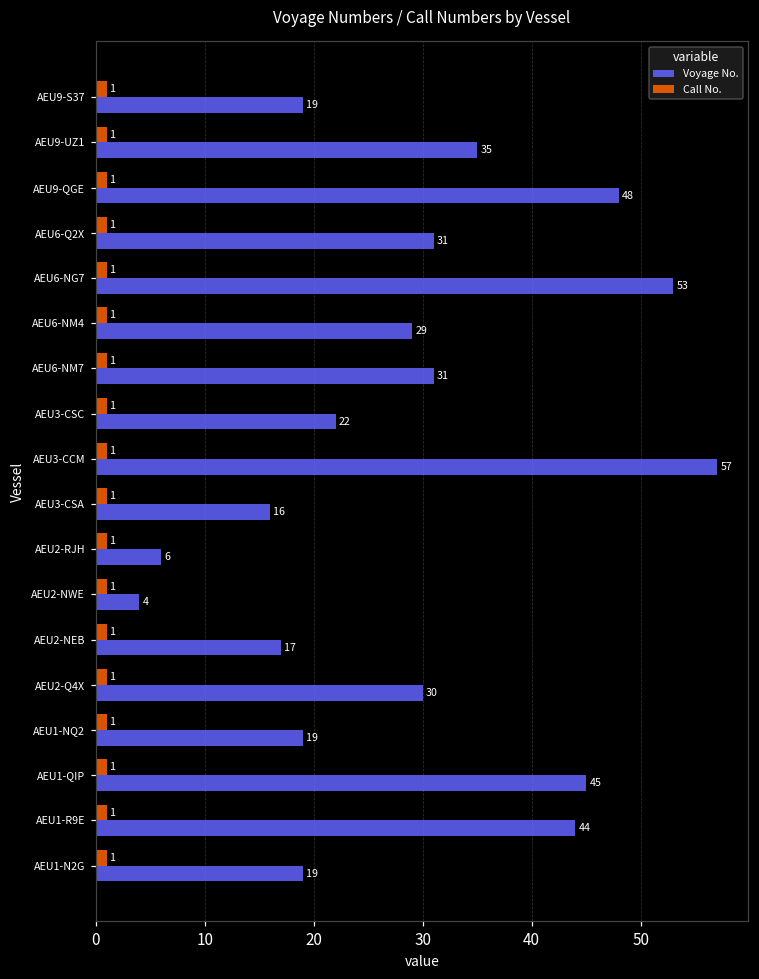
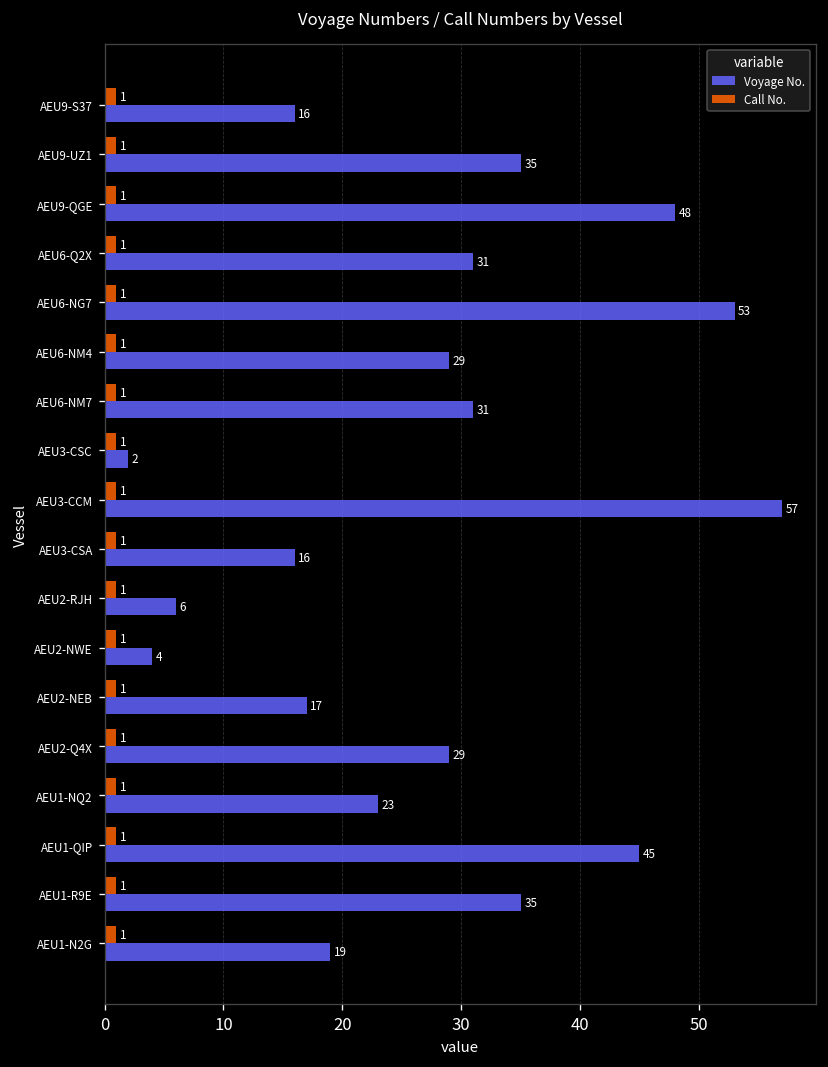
  {
    "Voyage No.": {
-     "AEU9-S37": 19,
+     "AEU9-S37": 16,
      "AEU9-UZ1": 35,
      "AEU9-QGE": 48,
      "AEU6-Q2X": 31,
      "AEU6-NG7": 53,
      "AEU6-NM4": 29,
      "AEU6-NM7": 31,
-     "AEU3-CSC": 22,
+     "AEU3-CSC": 2,
      "AEU3-CCM": 57,
      "AEU3-CSA": 16,
      "AEU2-RJH": 6,
      "AEU2-NWE": 4,
      "AEU2-NEB": 17,
-     "AEU2-Q4X": 30,
-     "AEU1-NQ2": 19,
+     "AEU2-Q4X": 29,
+     "AEU1-NQ2": 23,
      "AEU1-QIP": 45,
-     "AEU1-R9E": 44,
+     "AEU1-R9E": 35,
      "AEU1-N2G": 19
    },
    "Call No.": {
      "AEU9-S37": 1,
      "AEU9-UZ1": 1,
      "AEU9-QGE": 1,
      "AEU6-Q2X": 1,
      "AEU6-NG7": 1,
      "AEU6-NM4": 1,
      "AEU6-NM7": 1,
      "AEU3-CSC": 1,
      "AEU3-CCM": 1,
      "AEU3-CSA": 1,
      "AEU2-RJH": 1,
      "AEU2-NWE": 1,
      "AEU2-NEB": 1,
      "AEU2-Q4X": 1,
      "AEU1-NQ2": 1,
      "AEU1-QIP": 1,
      "AEU1-R9E": 1,
      "AEU1-N2G": 1
    }
  }
